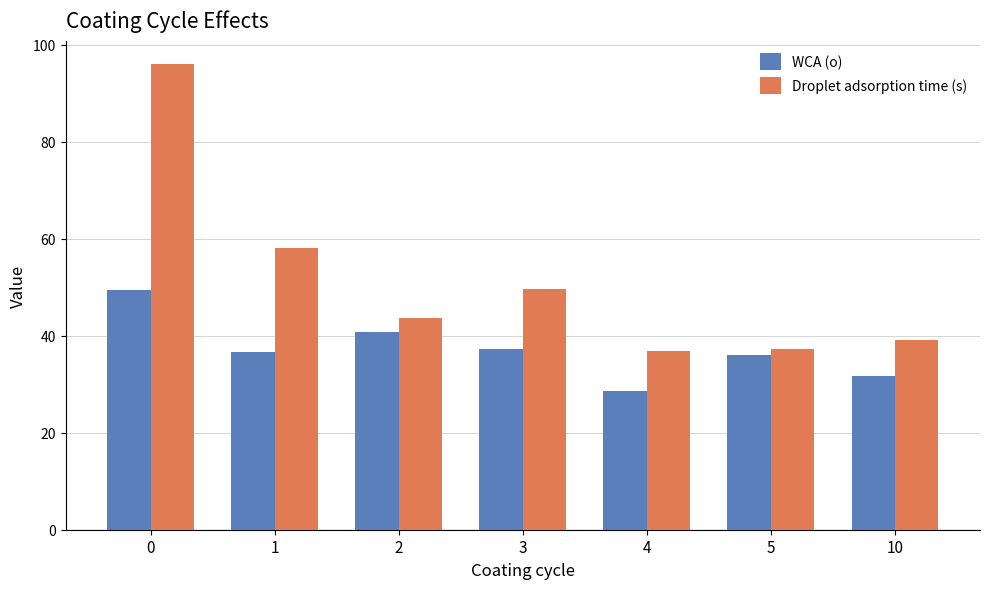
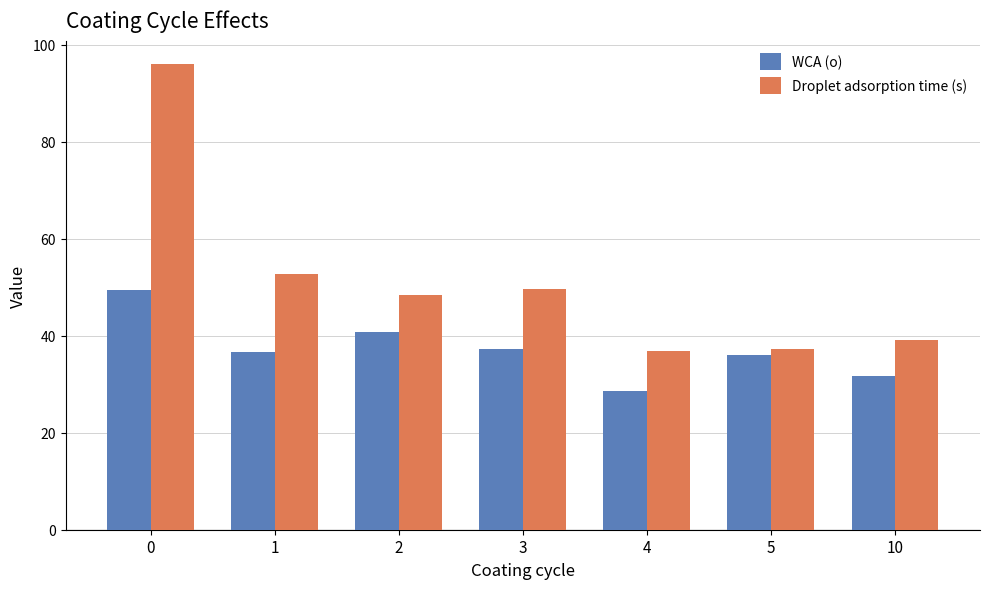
  {
    "WCA (o)": {
      "0": 49,
      "1": 37,
      "2": 41,
      "3": 37,
      "4": 29,
      "5": 36,
      "10": 32
    },
    "Droplet adsorption time (s)": {
      "0": 96,
-     "1": 58,
-     "2": 44,
+     "1": 53,
+     "2": 48,
      "3": 50,
      "4": 37,
      "5": 37,
      "10": 39
    }
  }
